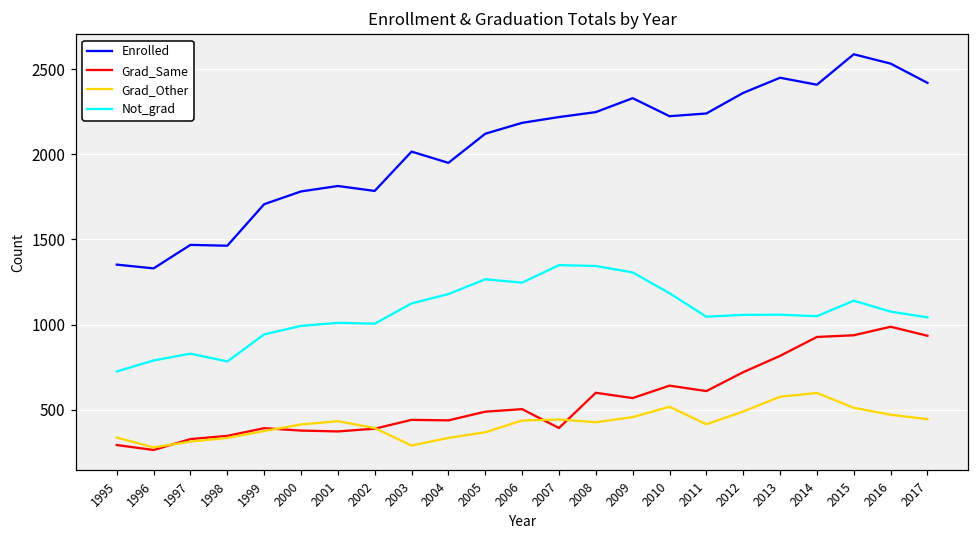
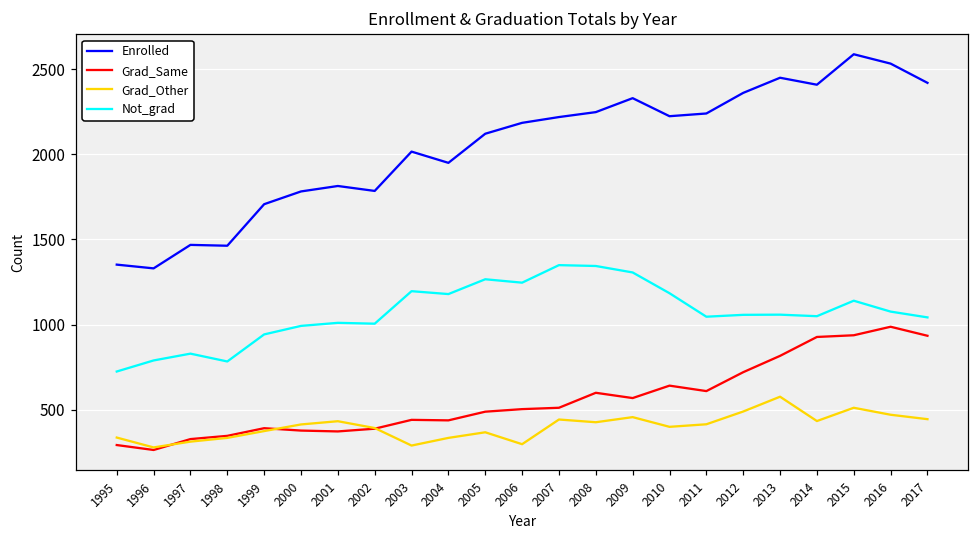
  {
    "Enrolled": {
      "1995": 1350,
      "1996": 1330,
      "1997": 1470,
      "1998": 1460,
      "1999": 1710,
      "2000": 1780,
      "2001": 1810,
      "2002": 1790,
      "2003": 2020,
      "2004": 1950,
      "2005": 2120,
      "2006": 2190,
      "2007": 2220,
      "2008": 2250,
      "2009": 2330,
      "2010": 2220,
      "2011": 2240,
      "2012": 2360,
      "2013": 2450,
      "2014": 2410,
      "2015": 2590,
      "2016": 2530,
      "2017": 2420
    },
    "Grad_Same": {
      "1995": 290,
      "1999": 390,
      "2000": 380,
      "2001": 370,
      "2003": 440,
      "2004": 440,
      "2005": 490,
      "2006": 500,
-     "2007": 390,
+     "2007": 510,
      "2008": 600,
      "2009": 570,
      "2010": 640,
      "2011": 610,
      "2012": 720,
      "2013": 820,
      "2014": 930,
      "2015": 940,
      "2016": 990,
      "2017": 930
    },
    "Grad_Other": {
      "1995": 340,
      "1999": 370,
      "2000": 410,
      "2001": 430,
      "2003": 290,
      "2004": 330,
      "2005": 370,
-     "2006": 440,
+     "2006": 300,
      "2007": 440,
      "2008": 430,
      "2009": 460,
-     "2010": 520,
+     "2010": 400,
      "2011": 410,
      "2012": 490,
      "2013": 580,
-     "2014": 600,
+     "2014": 430,
      "2015": 510,
      "2016": 470,
      "2017": 440
    },
    "Not_grad": {
      "1995": 720,
      "1996": 790,
      "1997": 830,
      "1998": 780,
      "1999": 940,
      "2000": 990,
      "2001": 1010,
      "2002": 1010,
-     "2003": 1120,
+     "2003": 1200,
      "2004": 1180,
      "2005": 1270,
      "2006": 1250,
      "2007": 1350,
      "2008": 1340,
      "2009": 1310,
      "2010": 1180,
      "2011": 1050,
      "2012": 1060,
      "2013": 1060,
      "2014": 1050,
      "2015": 1140,
      "2016": 1080,
      "2017": 1040
    }
  }
